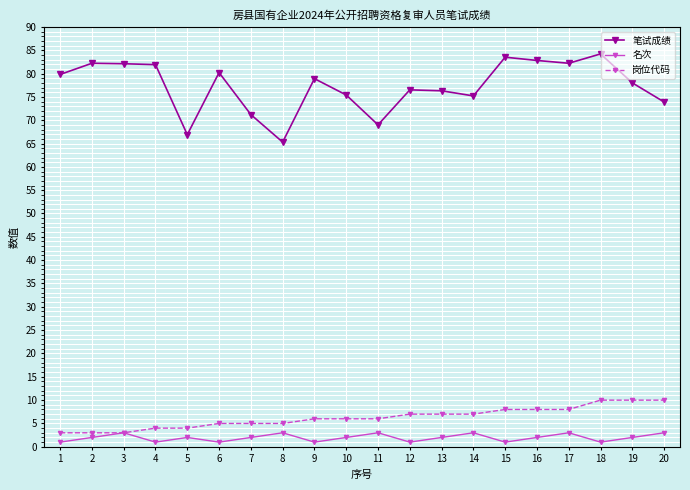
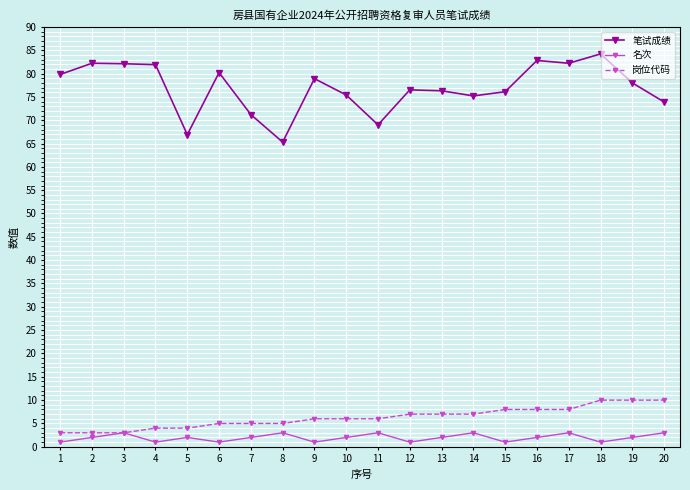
  {
    "笔试成绩": {
      "1": 80,
      "2": 82,
      "3": 82,
      "4": 82,
      "5": 67,
      "6": 80,
      "7": 71,
      "8": 65,
      "9": 79,
      "10": 75,
      "11": 69,
      "12": 77,
      "13": 76,
      "14": 75,
-     "15": 84,
+     "15": 76,
      "16": 83,
      "17": 82,
      "18": 84,
      "19": 78,
      "20": 74
    }
  }
